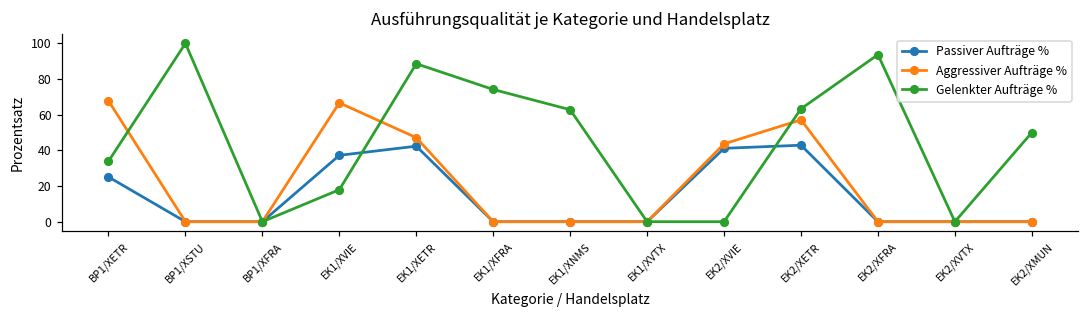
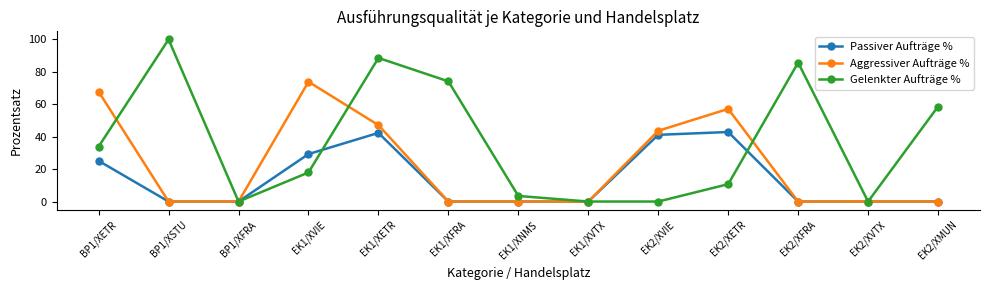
  {
    "Passiver Aufträge %": {
      "BP1/XETR": 25,
-     "EK1/XVIE": 37,
+     "EK1/XVIE": 29,
      "EK1/XETR": 42,
      "EK2/XVIE": 41,
      "EK2/XETR": 43
    },
    "Aggressiver Aufträge %": {
      "BP1/XETR": 68,
-     "EK1/XVIE": 67,
+     "EK1/XVIE": 74,
      "EK1/XETR": 47,
      "EK2/XVIE": 44,
      "EK2/XETR": 57
    },
    "Gelenkter Aufträge %": {
      "BP1/XETR": 34,
      "BP1/XSTU": 100,
      "EK1/XVIE": 18,
      "EK1/XETR": 89,
      "EK1/XFRA": 74,
-     "EK1/XNMS": 63,
+     "EK1/XNMS": 3,
      "EK2/XVIE": 0,
-     "EK2/XETR": 63,
-     "EK2/XFRA": 94,
-     "EK2/XMUN": 50
+     "EK2/XETR": 11,
+     "EK2/XFRA": 86,
+     "EK2/XMUN": 59
    }
  }
